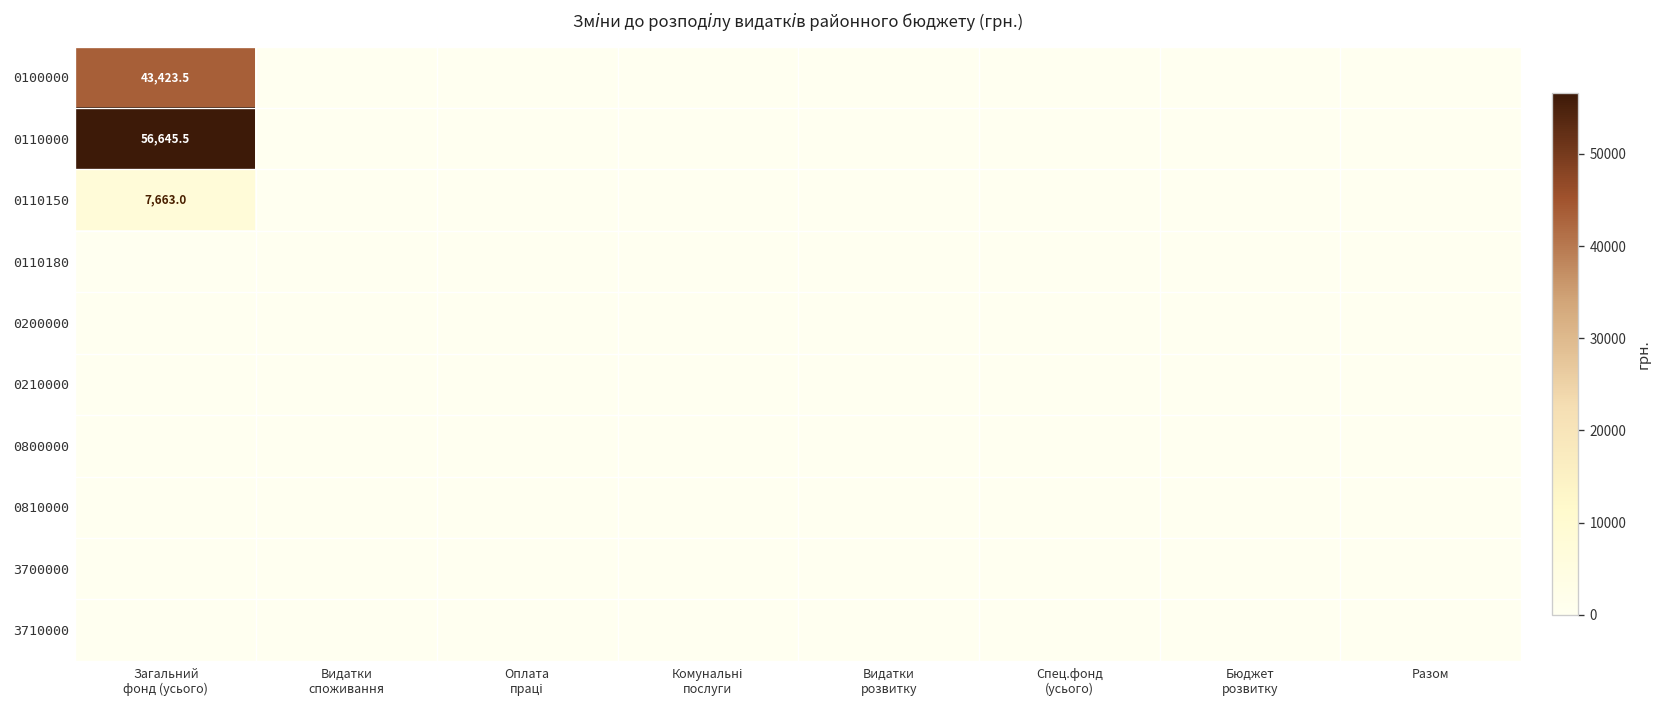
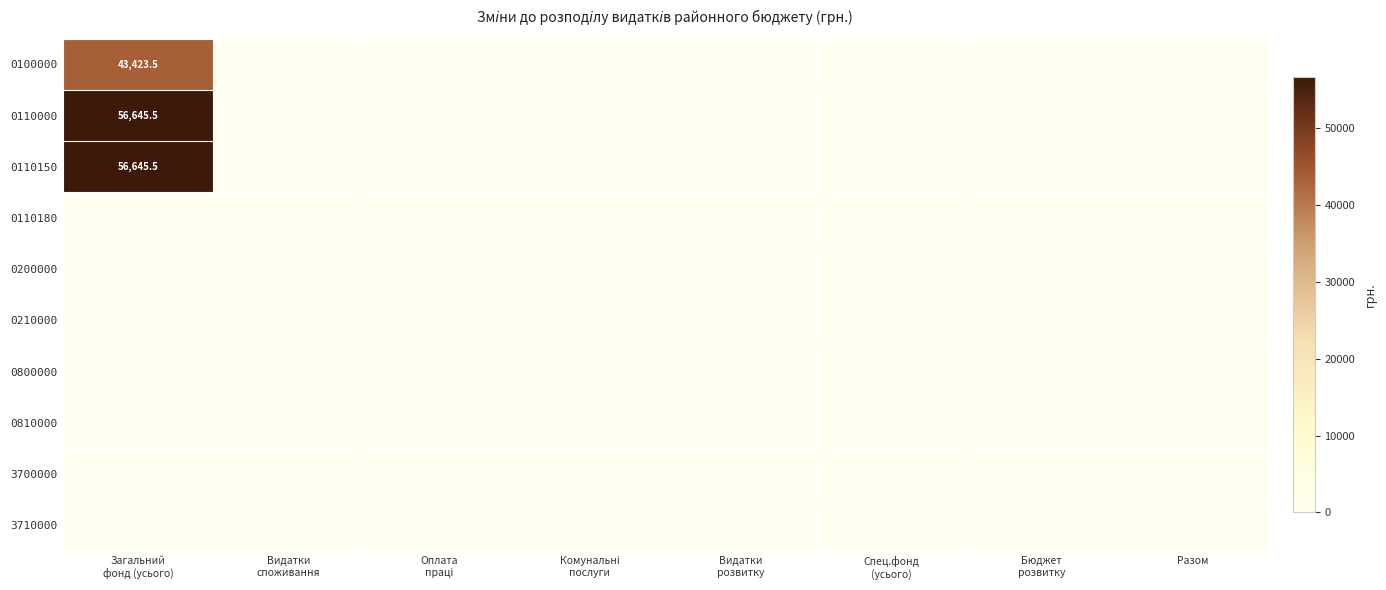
  {
    "0100000": {
      "Загальний фонд (усього)": "43,423.5"
    },
    "0110000": {
      "Загальний фонд (усього)": "56,645.5"
    },
    "0110150": {
-     "Загальний фонд (усього)": "7,663.0"
+     "Загальний фонд (усього)": "56,645.5"
    }
  }
